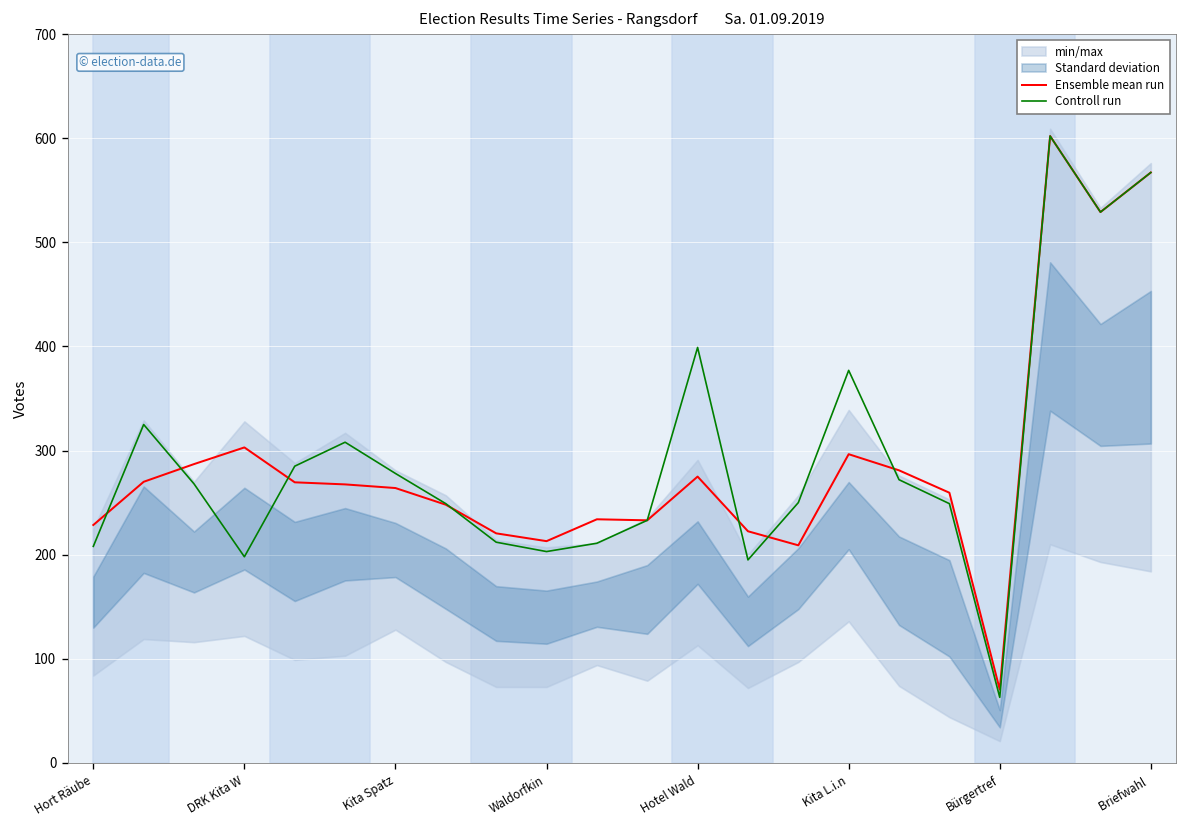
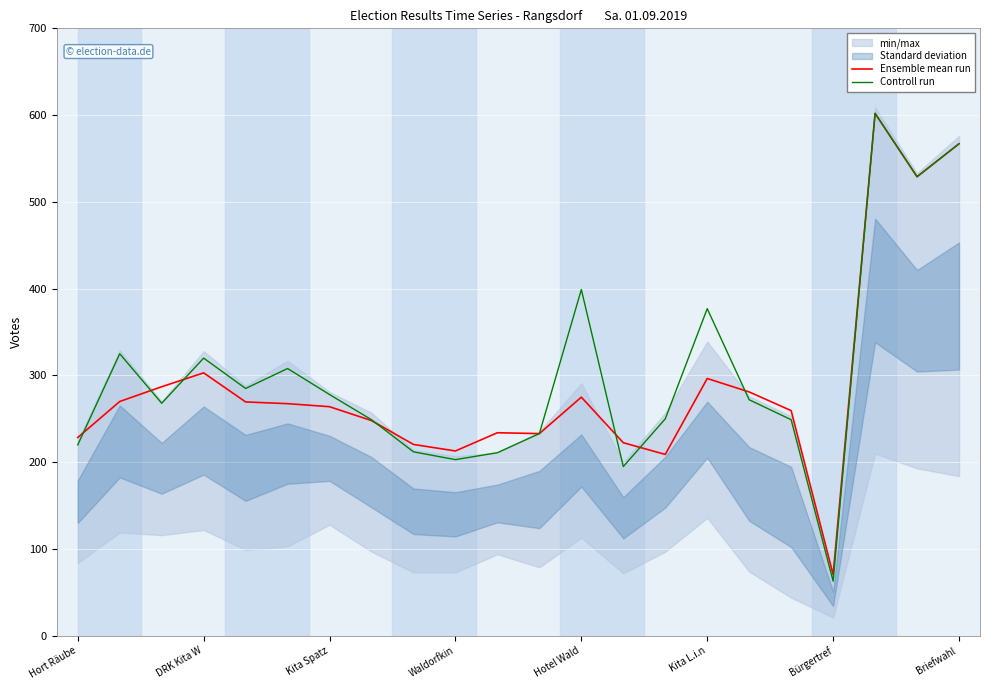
  {
    "Ensemble mean run": {
      "Hort Räube": 230,
      "DRK Kita W": 300,
      "Kita Spatz": 260,
      "Waldorfkin": 210,
      "Hotel Wald": 280,
      "Kita L.i.n": 300,
      "Bürgertref": 70
    },
    "Controll run": {
-     "Hort Räube": 210,
-     "DRK Kita W": 200,
+     "Hort Räube": 220,
+     "DRK Kita W": 320,
      "Kita Spatz": 280,
      "Waldorfkin": 200,
      "Hotel Wald": 400,
      "Kita L.i.n": 380
    }
  }
